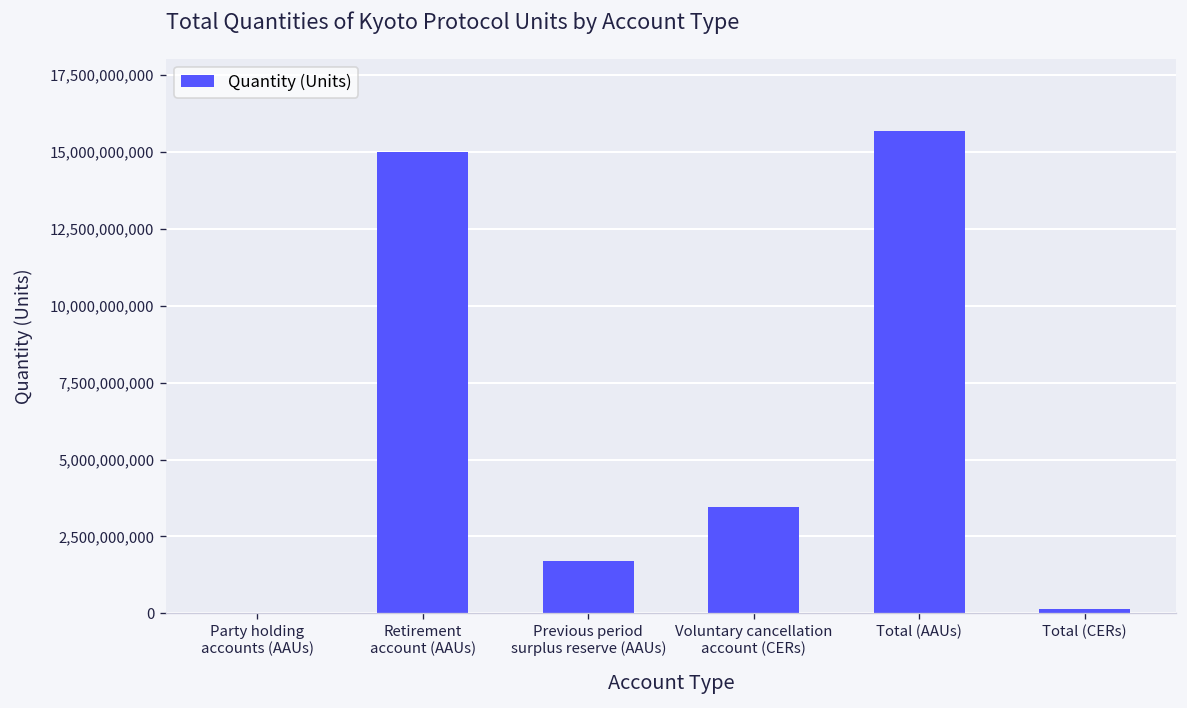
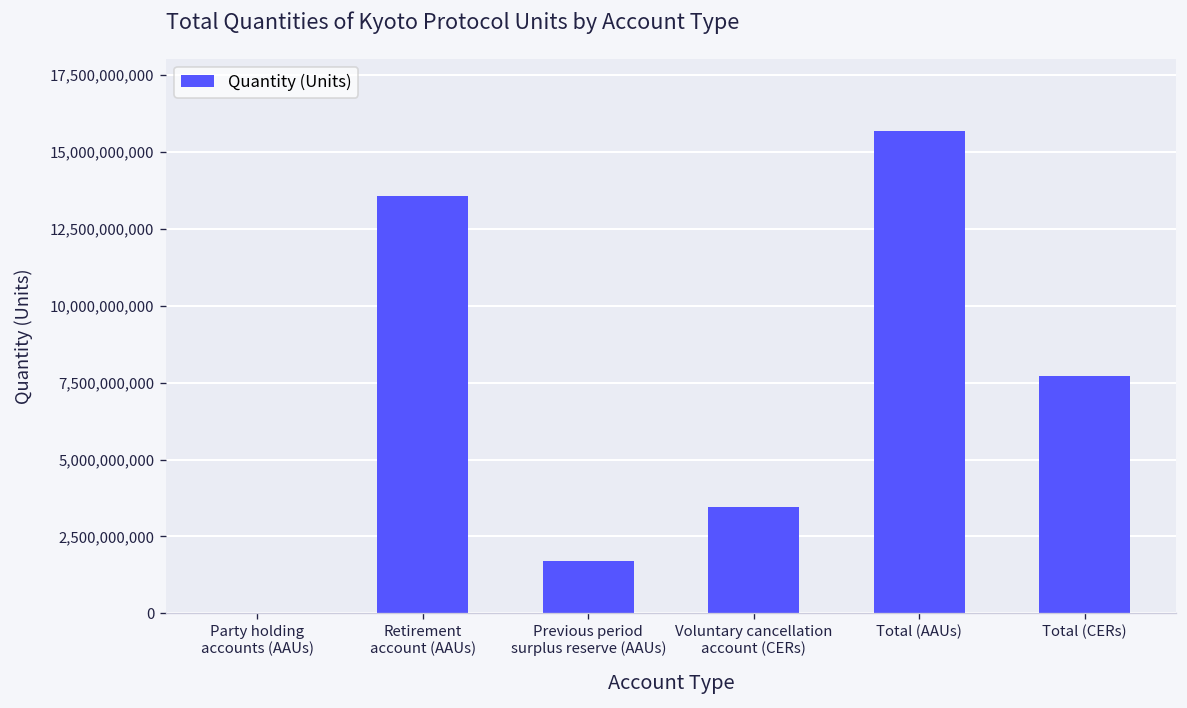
  {
-   "Retirement account (AAUs)": "15,000,000,000",
+   "Retirement account (AAUs)": "13,600,000,000",
    "Previous period surplus reserve (AAUs)": "1,700,000,000",
    "Voluntary cancellation account (CERs)": "3,400,000,000",
    "Total (AAUs)": "15,700,000,000",
-   "Total (CERs)": "100,000,000"
+   "Total (CERs)": "7,700,000,000"
  }
